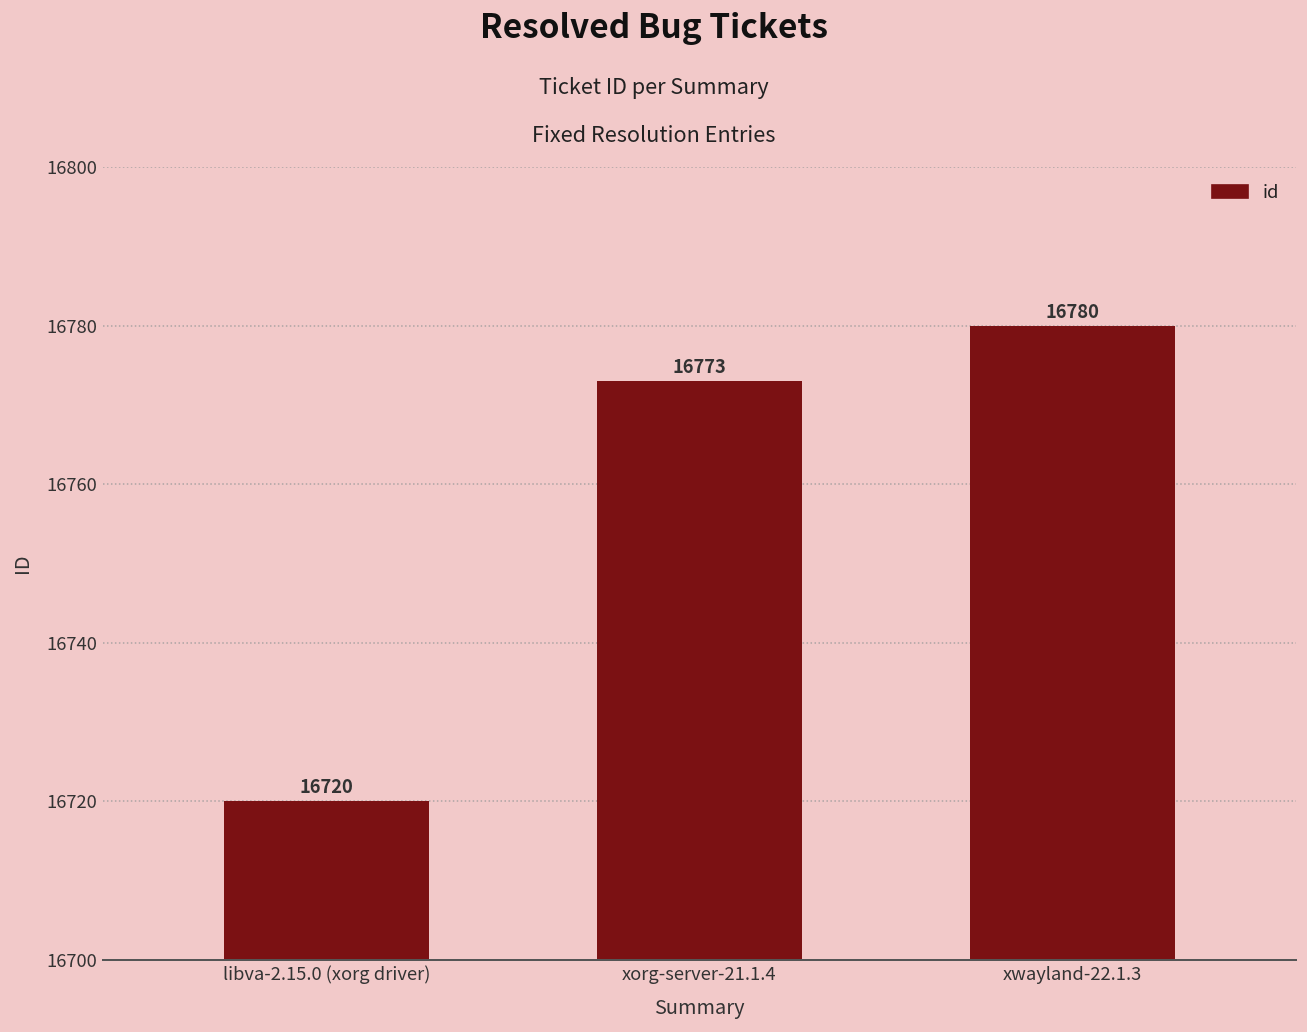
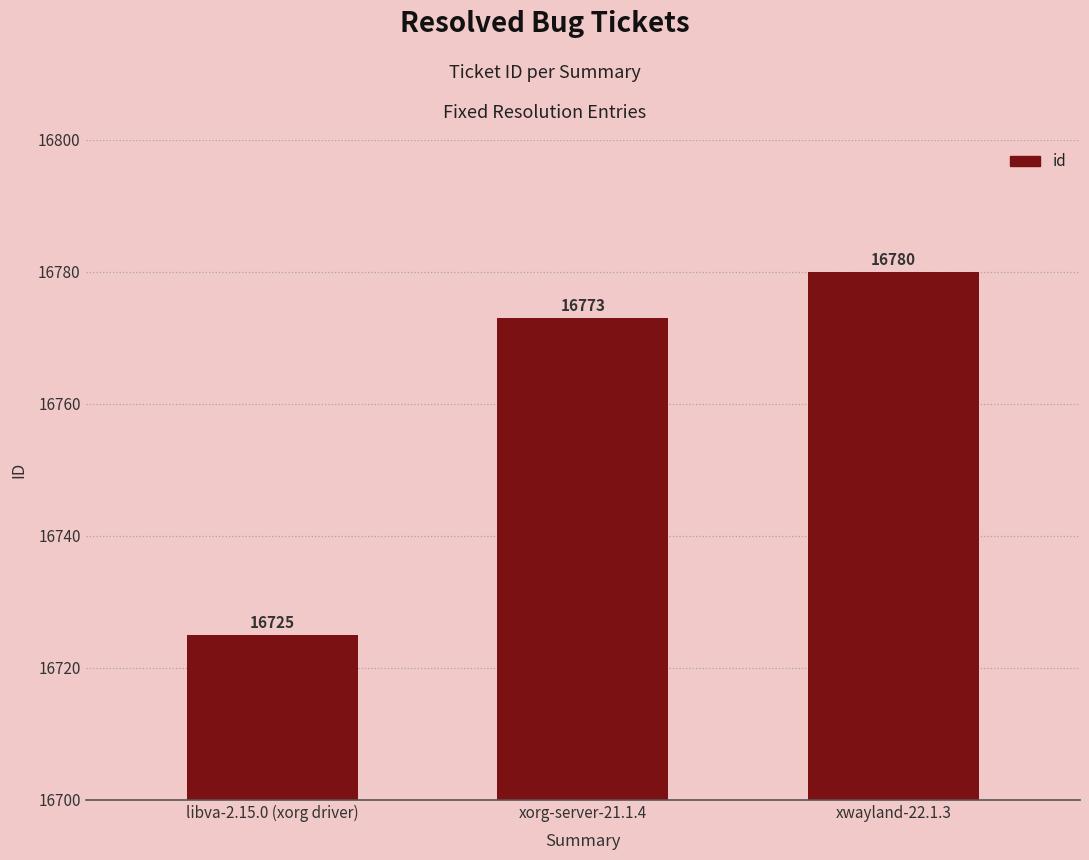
  {
-   "libva-2.15.0 (xorg driver)": 16720,
+   "libva-2.15.0 (xorg driver)": 16725,
    "xorg-server-21.1.4": 16773,
    "xwayland-22.1.3": 16780
  }
